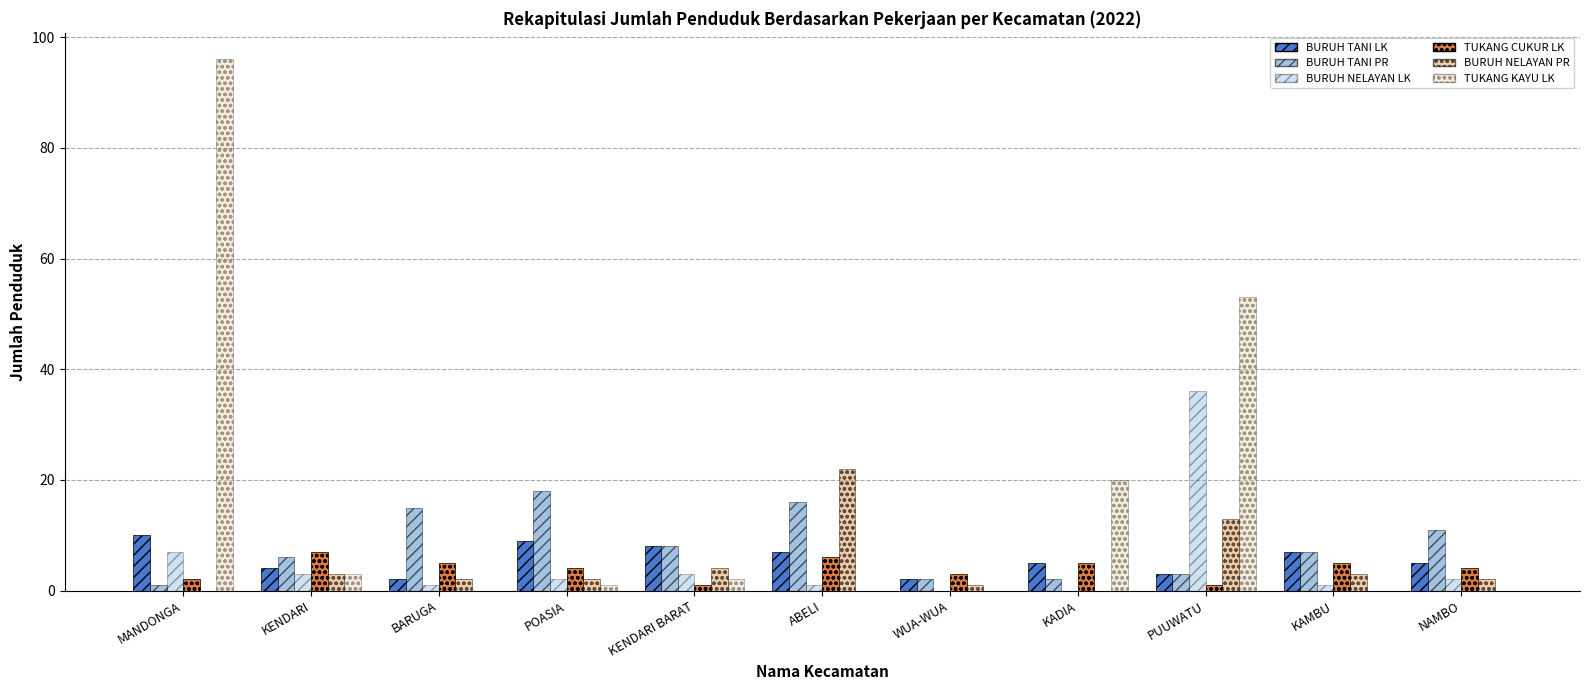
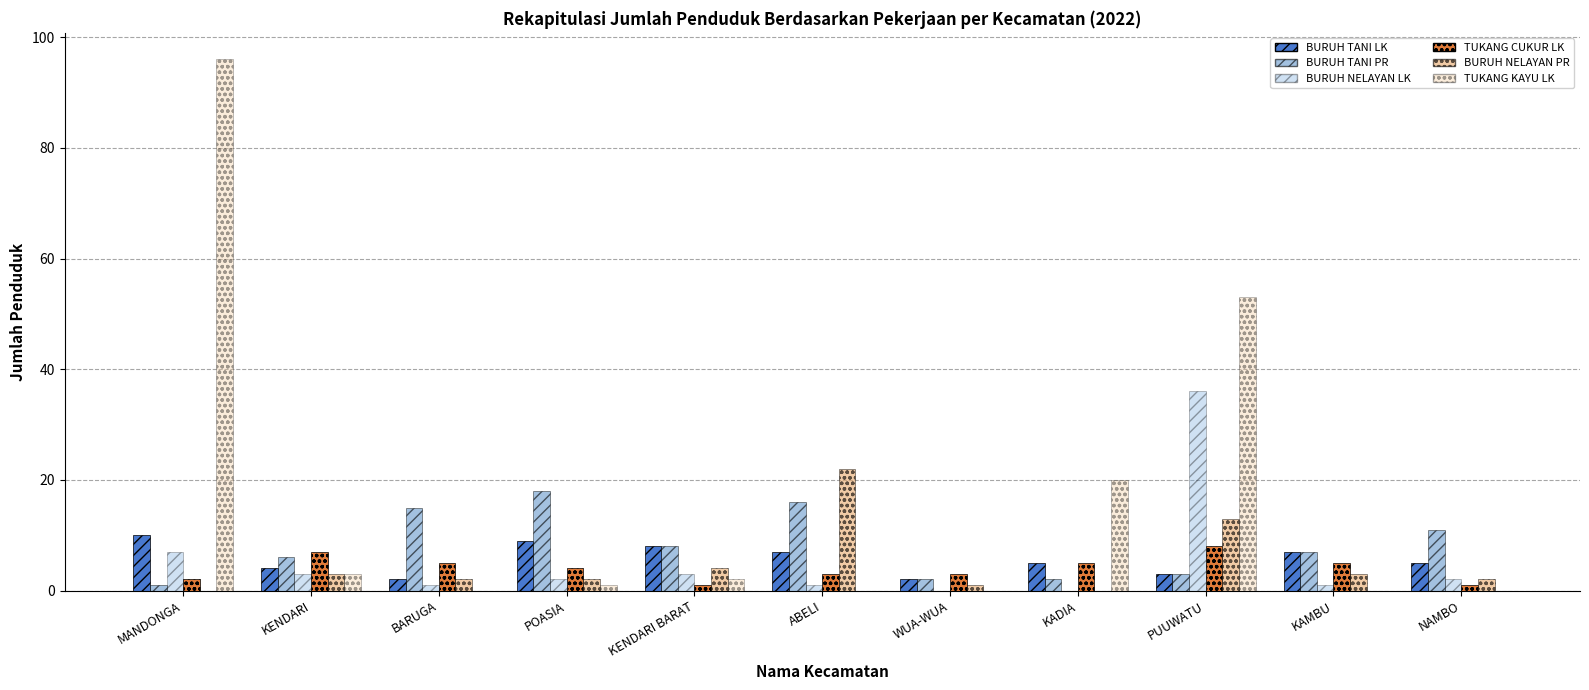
  {
    "TUKANG CUKUR LK": {
      "MANDONGA": 2,
      "KENDARI": 7,
      "BARUGA": 5,
      "POASIA": 4,
      "KENDARI BARAT": 1,
-     "ABELI": 6,
+     "ABELI": 3,
      "WUA-WUA": 3,
      "KADIA": 5,
-     "PUUWATU": 1,
+     "PUUWATU": 8,
      "KAMBU": 5,
-     "NAMBO": 4
+     "NAMBO": 1
    }
  }
